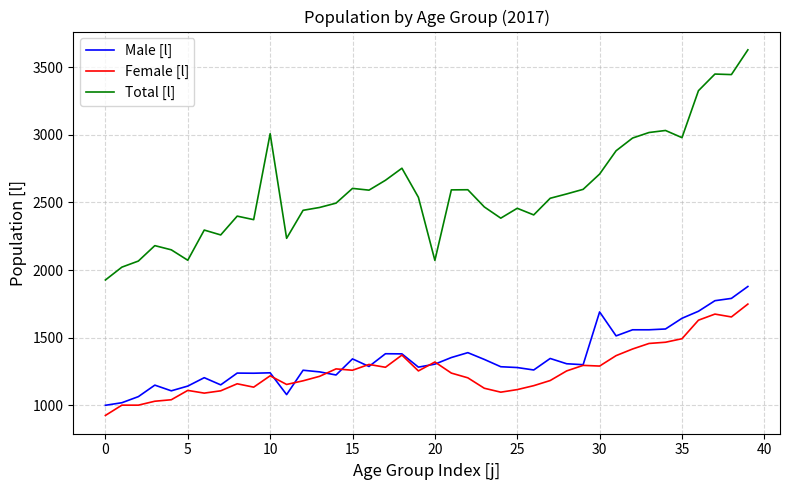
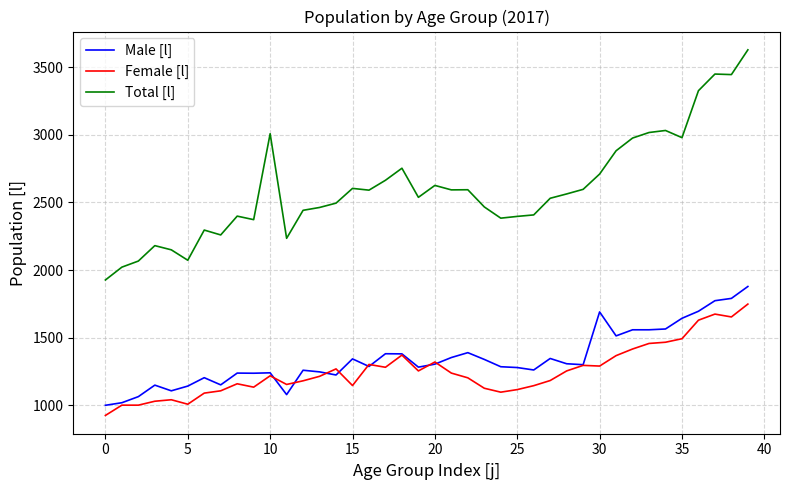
  {
    "Male [l]": {
      "0": 1000,
      "5": 1140,
      "10": 1240,
      "15": 1340,
      "25": 1280,
      "30": 1690,
      "35": 1640
    },
    "Female [l]": {
      "0": 930,
-     "5": 1110,
+     "5": 1010,
      "10": 1220,
-     "15": 1260,
+     "15": 1150,
      "25": 1120,
      "30": 1290,
      "35": 1490
    },
    "Total [l]": {
      "0": 1930,
      "5": 2070,
      "10": 3010,
      "15": 2600,
-     "20": 2070,
-     "25": 2460,
+     "20": 2630,
+     "25": 2400,
      "30": 2710,
      "35": 2980
    }
  }
